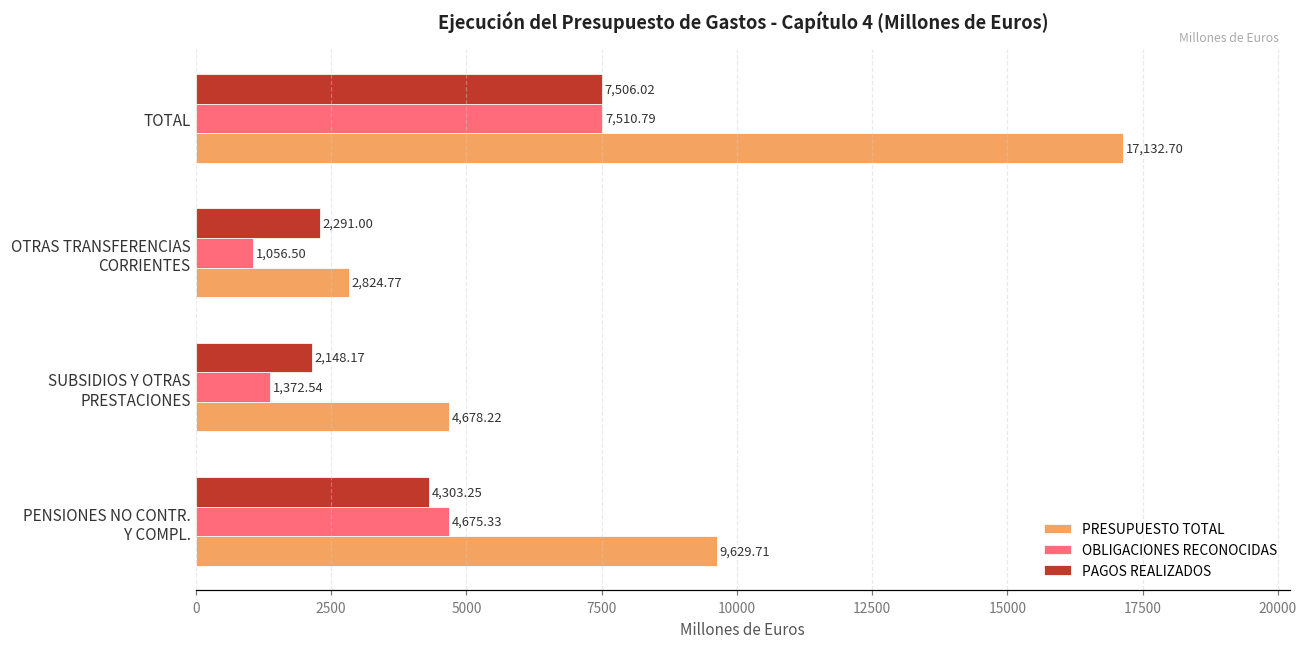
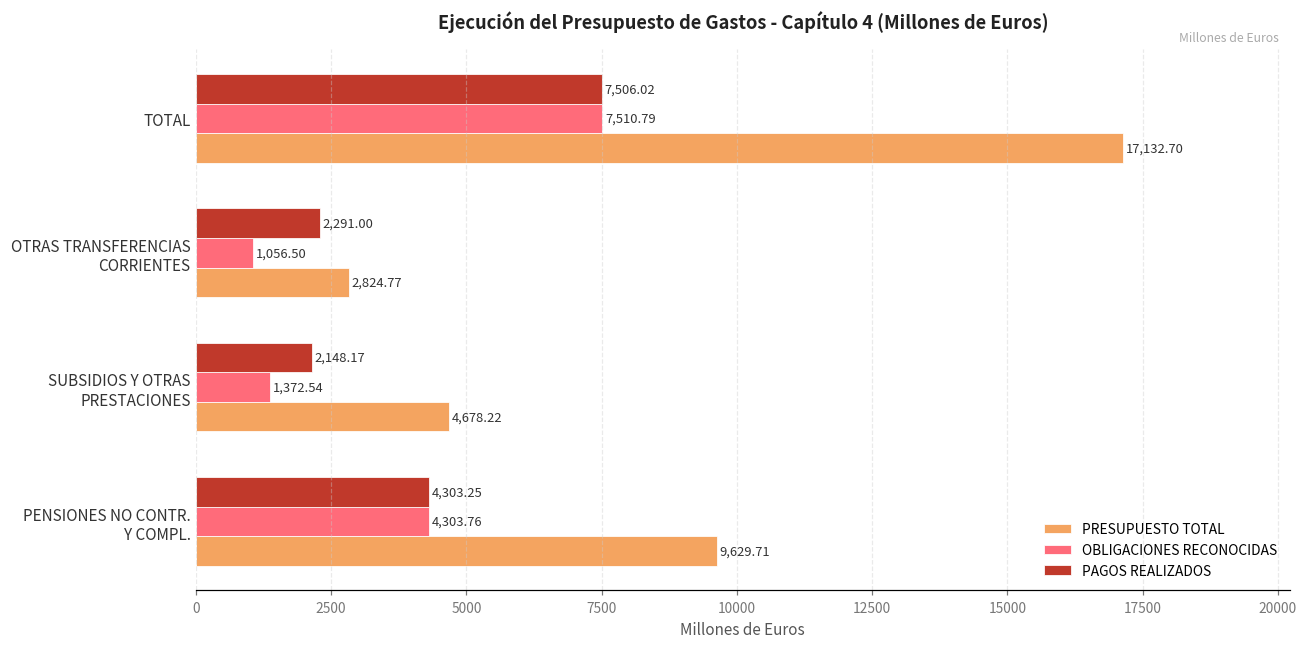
  {
    "PRESUPUESTO TOTAL": {
      "TOTAL": "17,132.70",
      "OTRAS TRANSFERENCIAS CORRIENTES": "2,824.77",
      "SUBSIDIOS Y OTRAS PRESTACIONES": "4,678.22",
      "PENSIONES NO CONTR. Y COMPL.": "9,629.71"
    },
    "OBLIGACIONES RECONOCIDAS": {
      "TOTAL": "7,510.79",
      "OTRAS TRANSFERENCIAS CORRIENTES": "1,056.50",
      "SUBSIDIOS Y OTRAS PRESTACIONES": "1,372.54",
-     "PENSIONES NO CONTR. Y COMPL.": "4,675.33"
+     "PENSIONES NO CONTR. Y COMPL.": "4,303.76"
    },
    "PAGOS REALIZADOS": {
      "TOTAL": "7,506.02",
      "OTRAS TRANSFERENCIAS CORRIENTES": "2,291.00",
      "SUBSIDIOS Y OTRAS PRESTACIONES": "2,148.17",
      "PENSIONES NO CONTR. Y COMPL.": "4,303.25"
    }
  }
